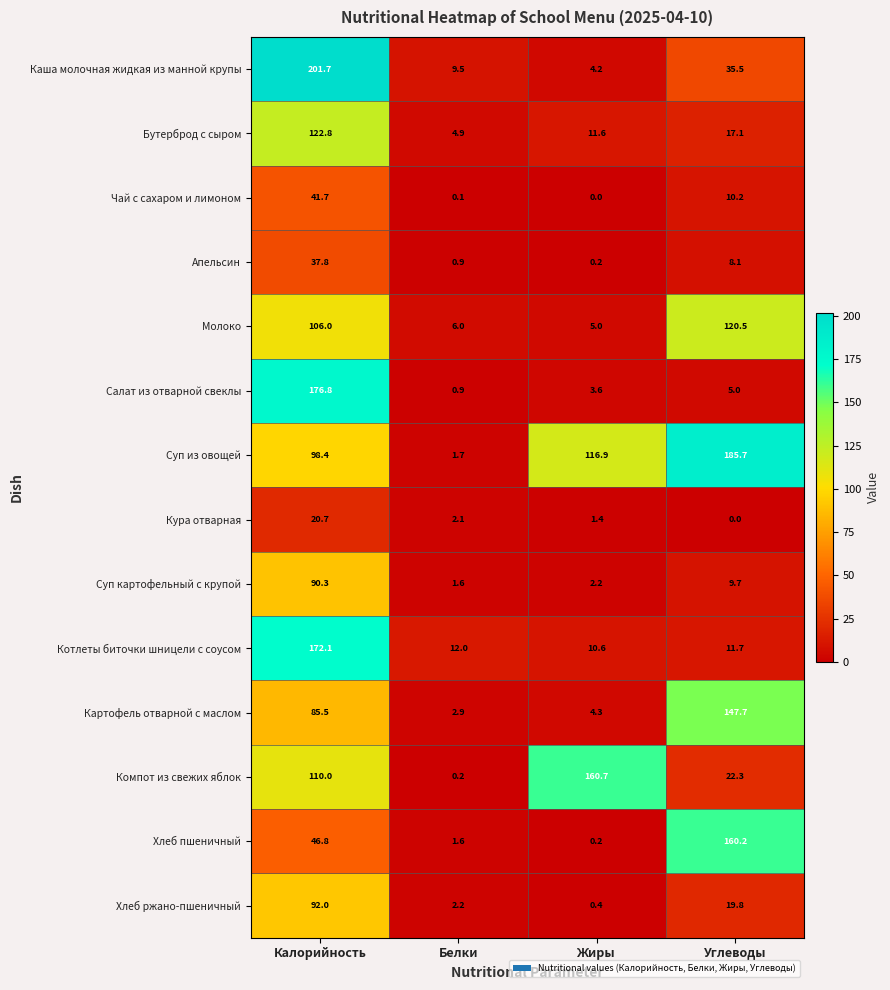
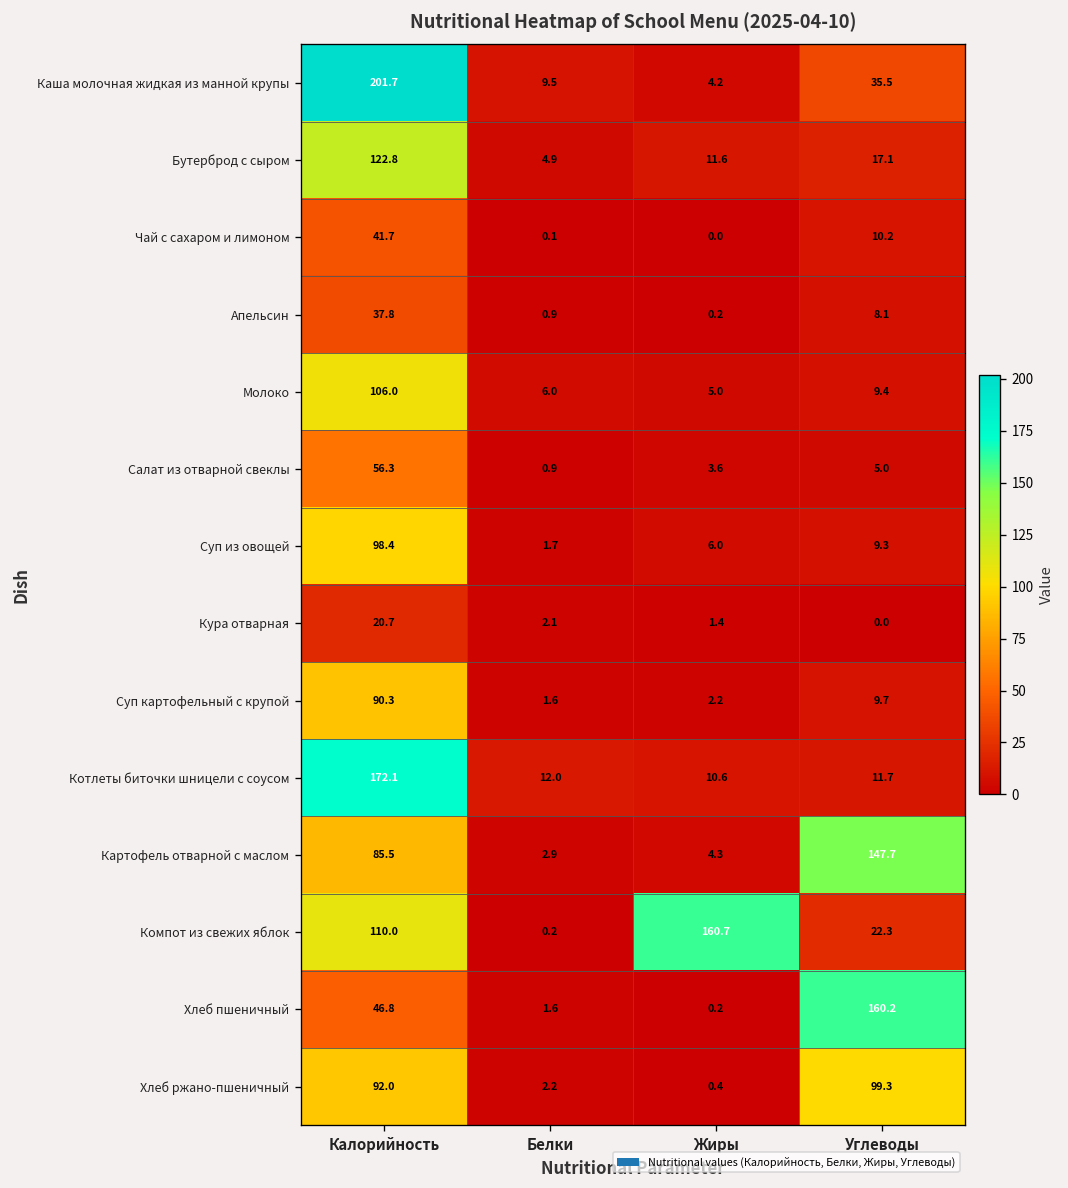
  {
    "Каша молочная жидкая из манной крупы": {
      "Калорийность": 201.7,
      "Белки": 9.5,
      "Жиры": 4.2,
      "Углеводы": 35.5
    },
    "Бутерброд с сыром": {
      "Калорийность": 122.8,
      "Белки": 4.9,
      "Жиры": 11.6,
      "Углеводы": 17.1
    },
    "Чай с сахаром и лимоном": {
      "Калорийность": 41.7,
      "Белки": 0.1,
      "Жиры": 0.0,
      "Углеводы": 10.2
    },
    "Апельсин": {
      "Калорийность": 37.8,
      "Белки": 0.9,
      "Жиры": 0.2,
      "Углеводы": 8.1
    },
    "Молоко": {
      "Калорийность": 106.0,
      "Белки": 6.0,
      "Жиры": 5.0,
-     "Углеводы": 120.5
+     "Углеводы": 9.4
    },
    "Салат из отварной свеклы": {
-     "Калорийность": 176.8,
+     "Калорийность": 56.3,
      "Белки": 0.9,
      "Жиры": 3.6,
      "Углеводы": 5.0
    },
    "Суп из овощей": {
      "Калорийность": 98.4,
      "Белки": 1.7,
-     "Жиры": 116.9,
-     "Углеводы": 185.7
+     "Жиры": 6.0,
+     "Углеводы": 9.3
    },
    "Кура отварная": {
      "Калорийность": 20.7,
      "Белки": 2.1,
      "Жиры": 1.4,
      "Углеводы": 0.0
    },
    "Суп картофельный с крупой": {
      "Калорийность": 90.3,
      "Белки": 1.6,
      "Жиры": 2.2,
      "Углеводы": 9.7
    },
    "Котлеты биточки шницели с соусом": {
      "Калорийность": 172.1,
      "Белки": 12.0,
      "Жиры": 10.6,
      "Углеводы": 11.7
    },
    "Картофель отварной с маслом": {
      "Калорийность": 85.5,
      "Белки": 2.9,
      "Жиры": 4.3,
      "Углеводы": 147.7
    },
    "Компот из свежих яблок": {
      "Калорийность": 110.0,
      "Белки": 0.2,
      "Жиры": 160.7,
      "Углеводы": 22.3
    },
    "Хлеб пшеничный": {
      "Калорийность": 46.8,
      "Белки": 1.6,
      "Жиры": 0.2,
      "Углеводы": 160.2
    },
    "Хлеб ржано-пшеничный": {
      "Калорийность": 92.0,
      "Белки": 2.2,
      "Жиры": 0.4,
-     "Углеводы": 19.8
+     "Углеводы": 99.3
    }
  }
